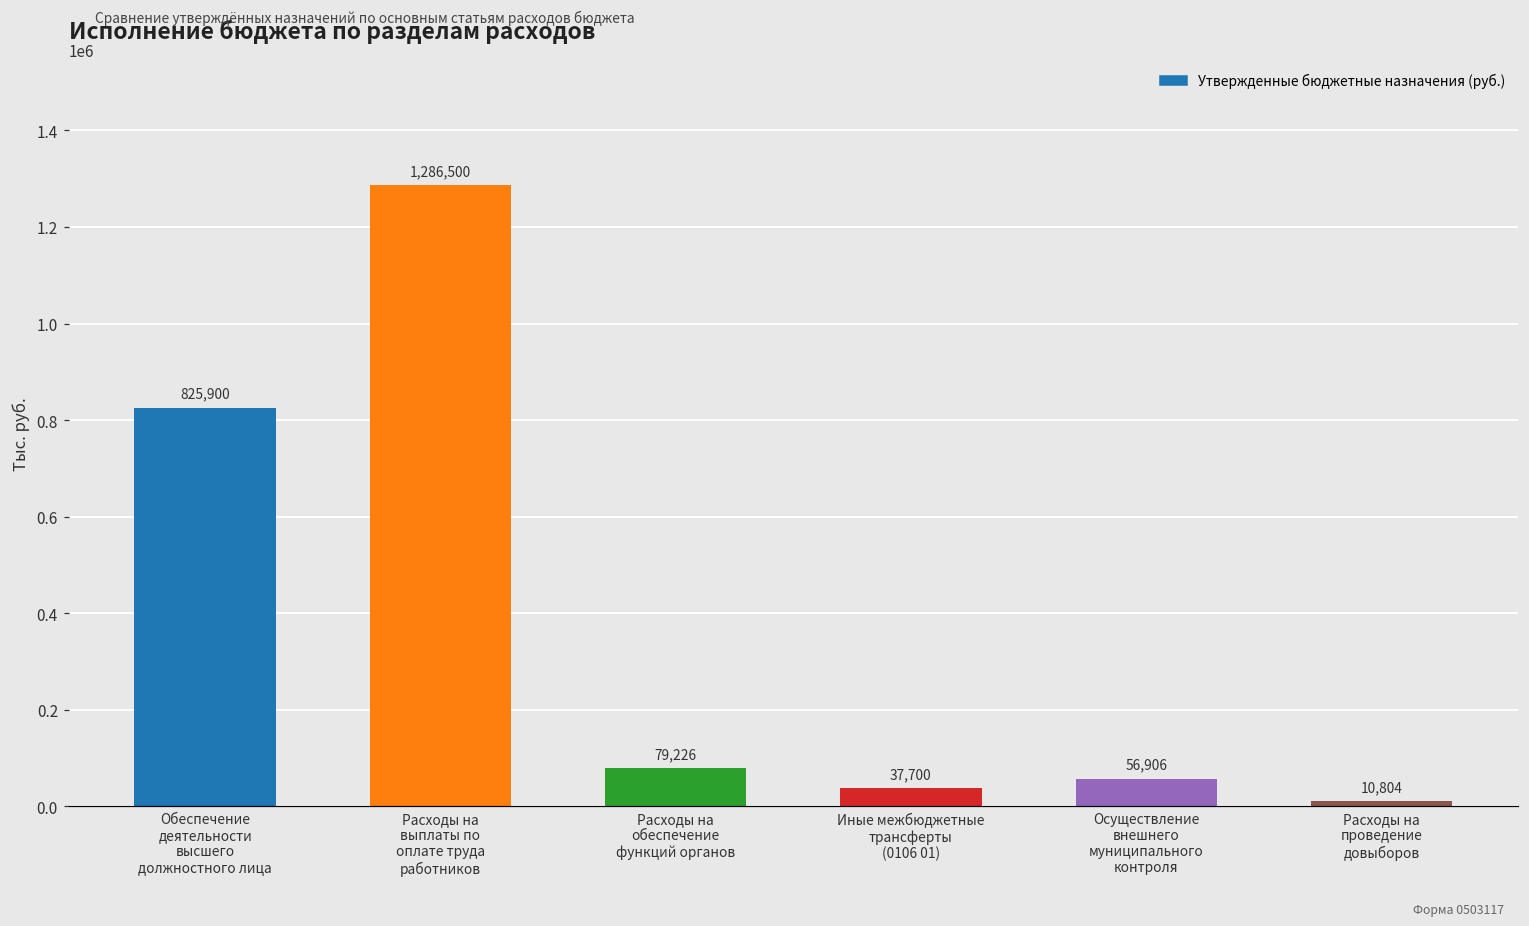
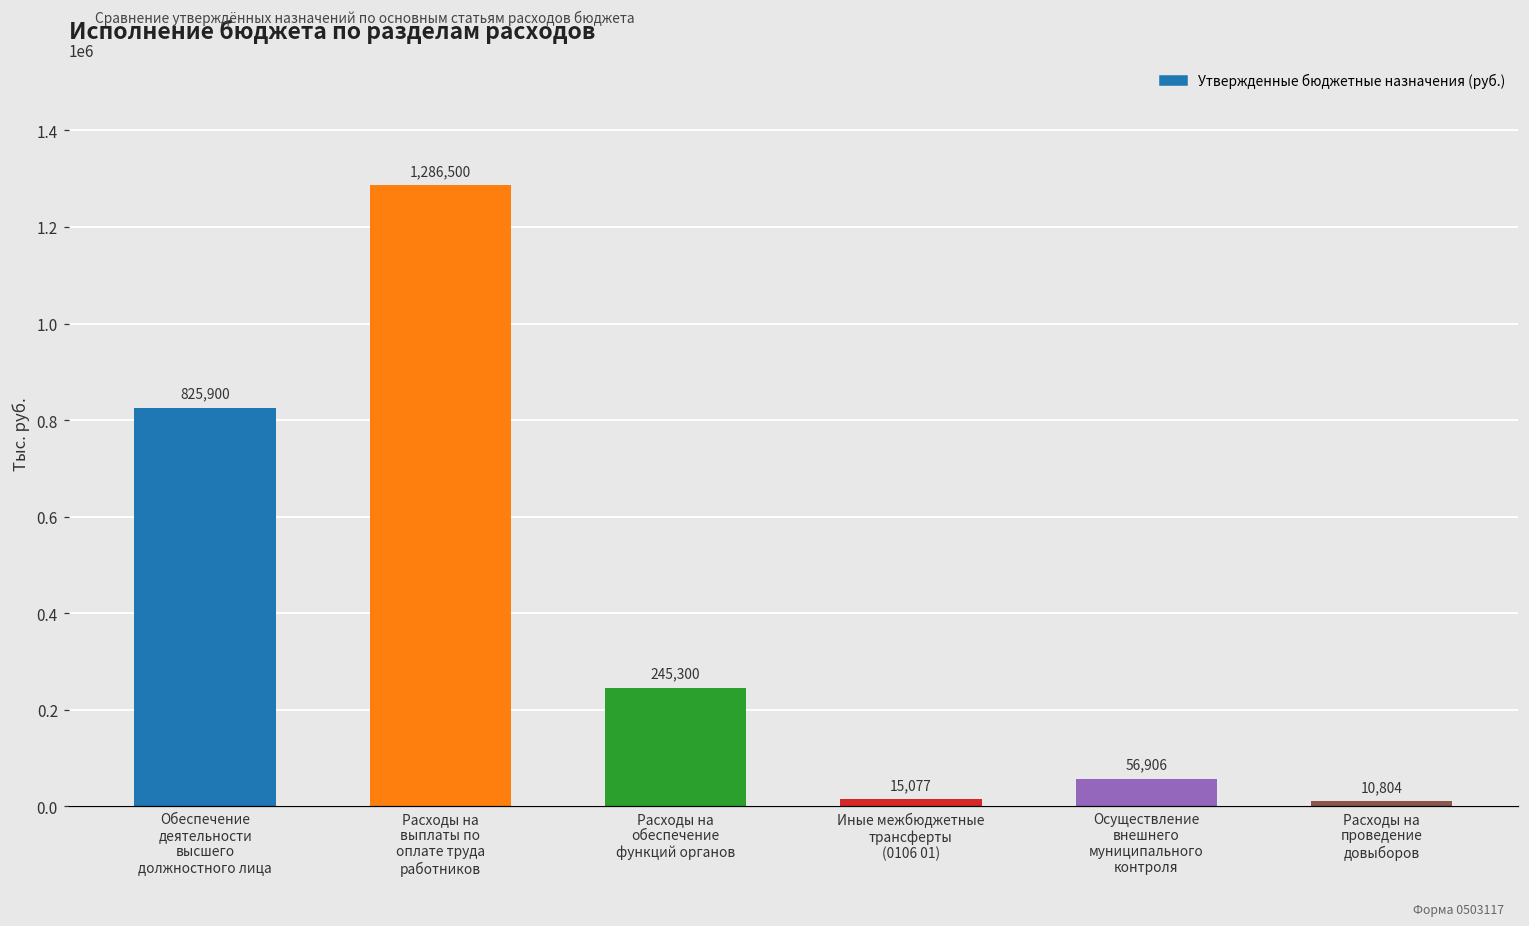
  {
    "Обеспечение деятельности высшего должностного лица": "825,900",
    "Расходы на выплаты по оплате труда работников": "1,286,500",
-   "Расходы на обеспечение функций органов": "79,226",
-   "Иные межбюджетные трансферты (0106 01)": "37,700",
+   "Расходы на обеспечение функций органов": "245,300",
+   "Иные межбюджетные трансферты (0106 01)": "15,077",
    "Осуществление внешнего муниципального контроля": "56,906",
    "Расходы на проведение довыборов": "10,804"
  }
